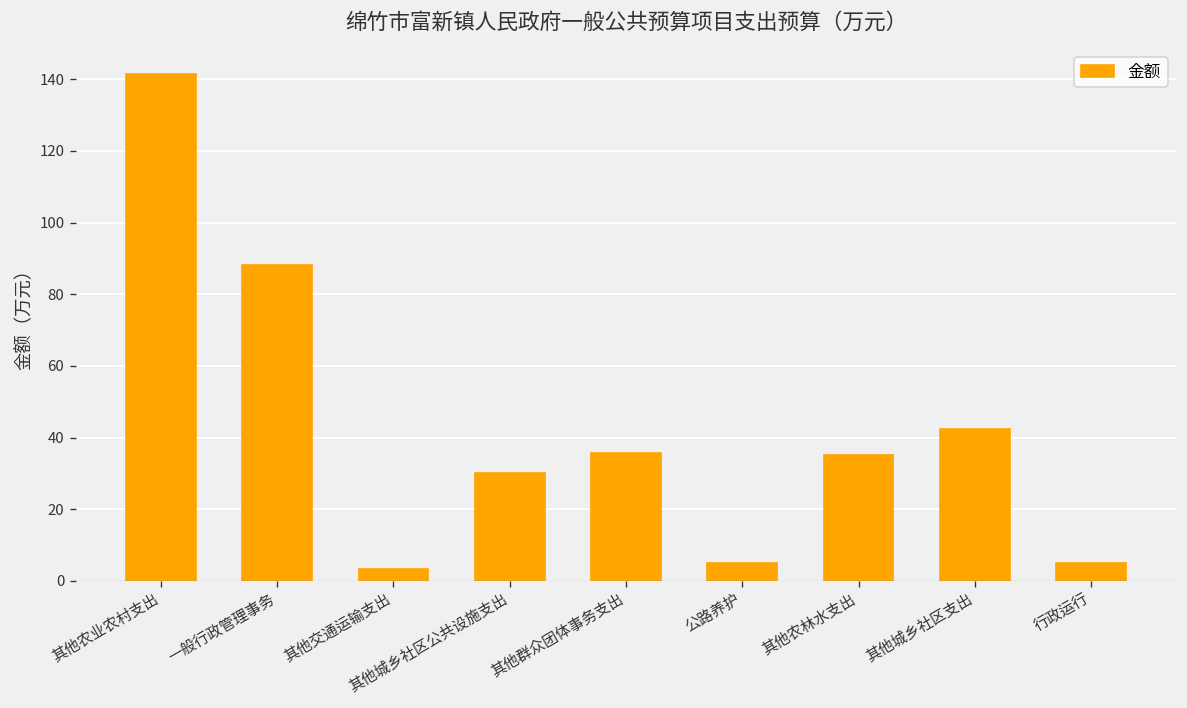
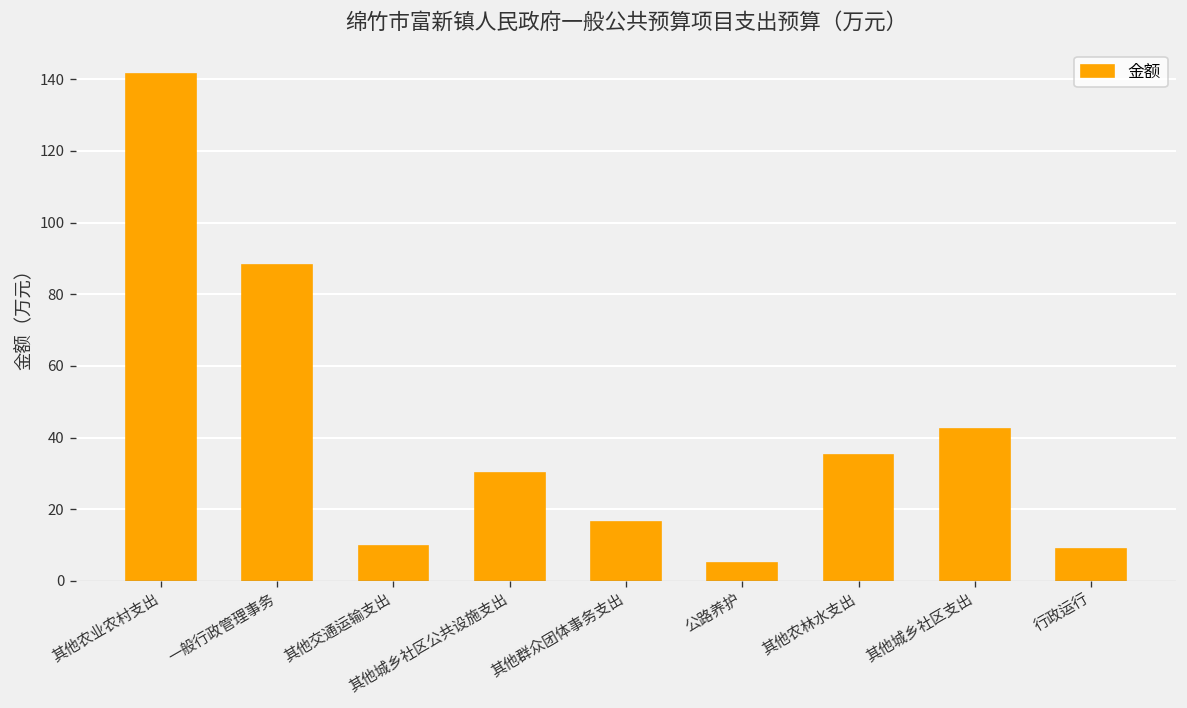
  {
    "其他农业农村支出": 141,
    "一般行政管理事务": 88,
-   "其他交通运输支出": 3,
+   "其他交通运输支出": 10,
    "其他城乡社区公共设施支出": 30,
-   "其他群众团体事务支出": 36,
+   "其他群众团体事务支出": 16,
    "公路养护": 5,
    "其他农林水支出": 35,
    "其他城乡社区支出": 42,
-   "行政运行": 5
+   "行政运行": 9
  }
